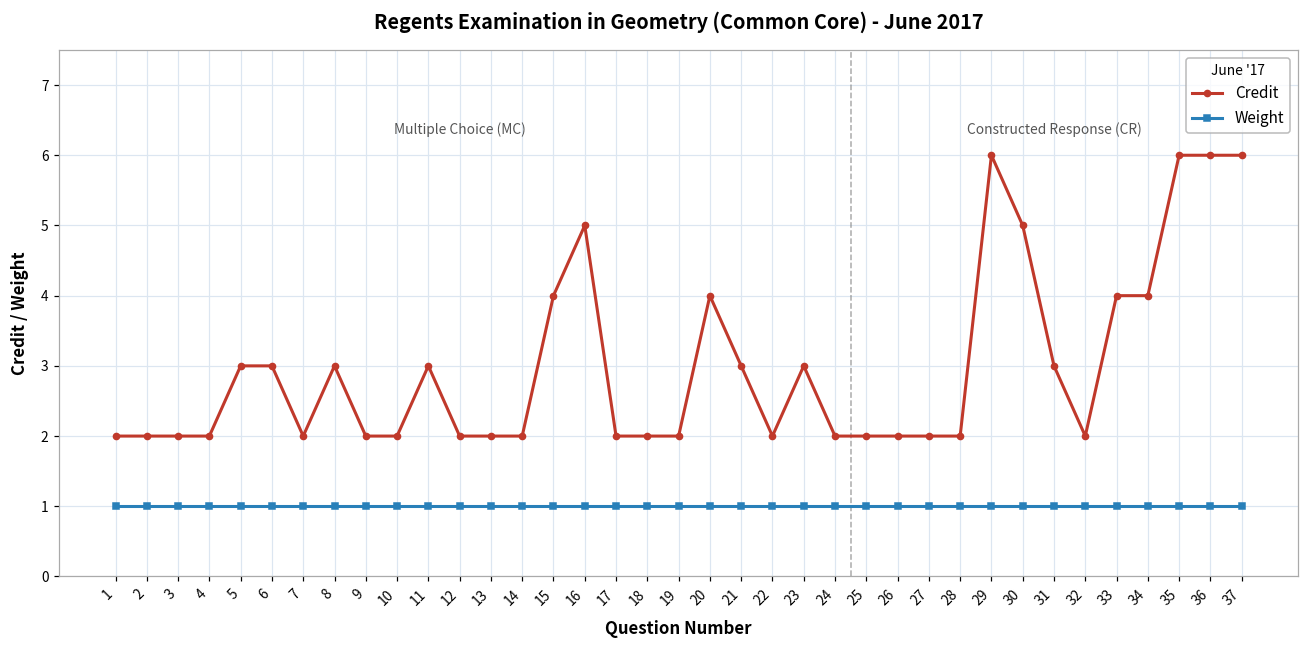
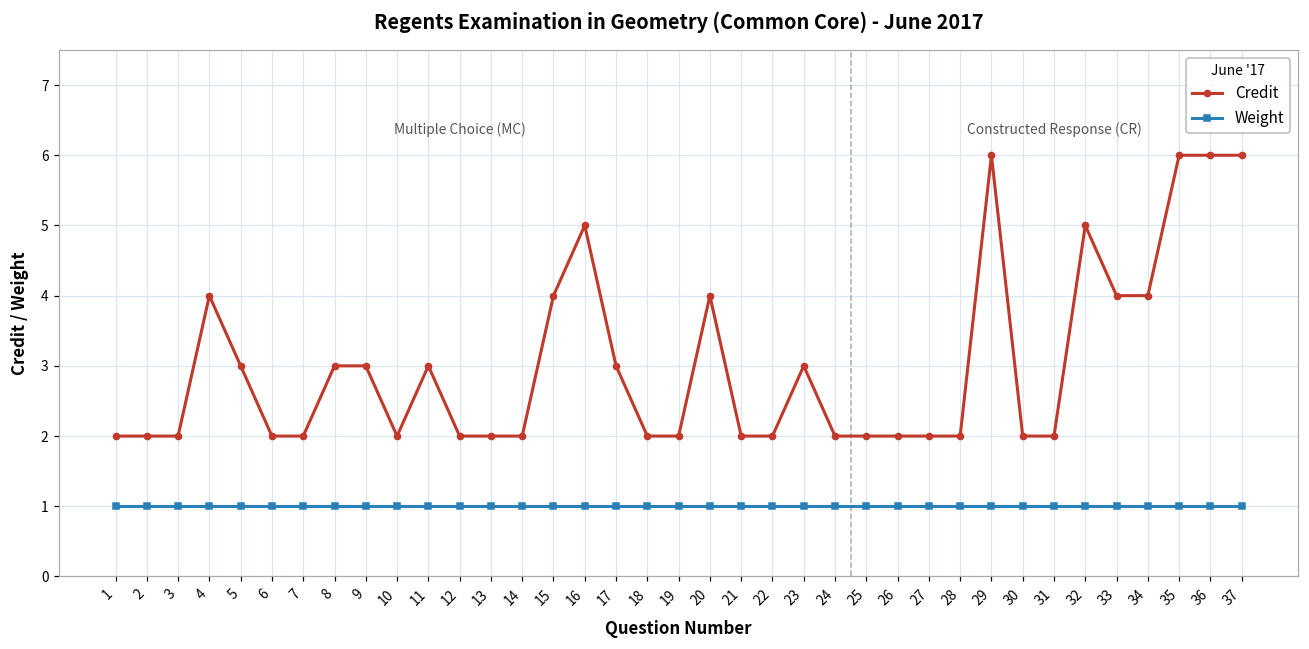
  {
    "Credit": {
      "1": 2,
      "2": 2,
      "3": 2,
-     "4": 2,
+     "4": 4,
      "5": 3,
-     "6": 3,
+     "6": 2,
      "7": 2,
      "8": 3,
-     "9": 2,
+     "9": 3,
      "10": 2,
      "11": 3,
      "12": 2,
      "13": 2,
      "14": 2,
      "15": 4,
      "16": 5,
-     "17": 2,
+     "17": 3,
      "18": 2,
      "19": 2,
      "20": 4,
-     "21": 3,
+     "21": 2,
      "22": 2,
      "23": 3,
      "24": 2,
      "25": 2,
      "26": 2,
      "27": 2,
      "28": 2,
      "29": 6,
-     "30": 5,
-     "31": 3,
-     "32": 2,
+     "30": 2,
+     "31": 2,
+     "32": 5,
      "33": 4,
      "34": 4,
      "35": 6,
      "36": 6,
      "37": 6
    },
    "Weight": {
      "1": 1,
      "2": 1,
      "3": 1,
      "4": 1,
      "5": 1,
      "6": 1,
      "7": 1,
      "8": 1,
      "9": 1,
      "10": 1,
      "11": 1,
      "12": 1,
      "13": 1,
      "14": 1,
      "15": 1,
      "16": 1,
      "17": 1,
      "18": 1,
      "19": 1,
      "20": 1,
      "21": 1,
      "22": 1,
      "23": 1,
      "24": 1,
      "25": 1,
      "26": 1,
      "27": 1,
      "28": 1,
      "29": 1,
      "30": 1,
      "31": 1,
      "32": 1,
      "33": 1,
      "34": 1,
      "35": 1,
      "36": 1,
      "37": 1
    }
  }
